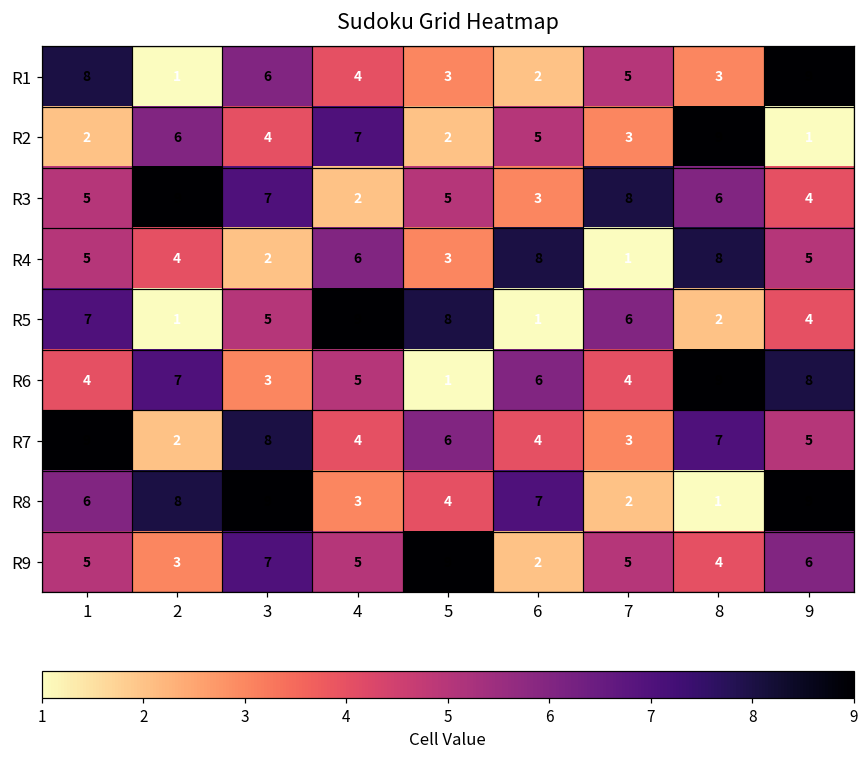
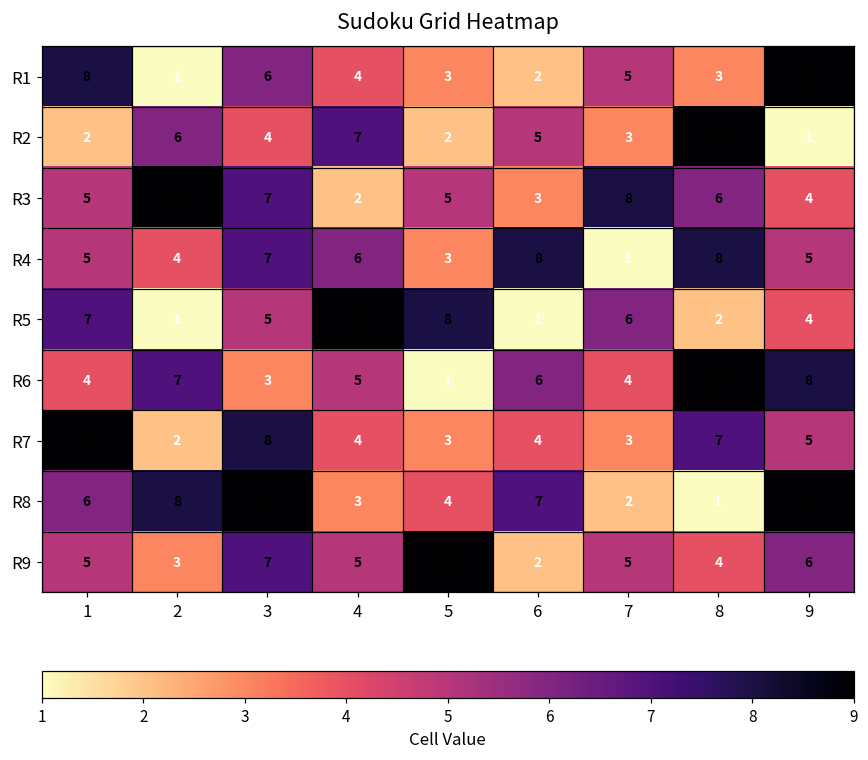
  {
    "R1": {
      "1": 8,
      "2": 1,
      "3": 6,
      "4": 4,
      "5": 3,
      "6": 2,
      "7": 5,
      "8": 3
    },
    "R2": {
      "1": 2,
      "2": 6,
      "3": 4,
      "4": 7,
      "5": 2,
      "6": 5,
      "7": 3,
      "9": 1
    },
    "R3": {
      "1": 5,
      "3": 7,
      "4": 2,
      "5": 5,
      "6": 3,
      "7": 8,
      "8": 6,
      "9": 4
    },
    "R4": {
      "1": 5,
      "2": 4,
-     "3": 2,
+     "3": 7,
      "4": 6,
      "5": 3,
      "6": 8,
      "7": 1,
      "8": 8,
      "9": 5
    },
    "R5": {
      "1": 7,
      "2": 1,
      "3": 5,
      "5": 8,
      "6": 1,
      "7": 6,
      "8": 2,
      "9": 4
    },
    "R6": {
      "1": 4,
      "2": 7,
      "3": 3,
      "4": 5,
      "5": 1,
      "6": 6,
      "7": 4,
      "9": 8
    },
    "R7": {
      "2": 2,
      "3": 8,
      "4": 4,
-     "5": 6,
+     "5": 3,
      "6": 4,
      "7": 3,
      "8": 7,
      "9": 5
    },
    "R8": {
      "1": 6,
      "2": 8,
      "4": 3,
      "5": 4,
      "6": 7,
      "7": 2,
      "8": 1
    },
    "R9": {
      "1": 5,
      "2": 3,
      "3": 7,
      "4": 5,
      "6": 2,
      "7": 5,
      "8": 4,
      "9": 6
    }
  }
